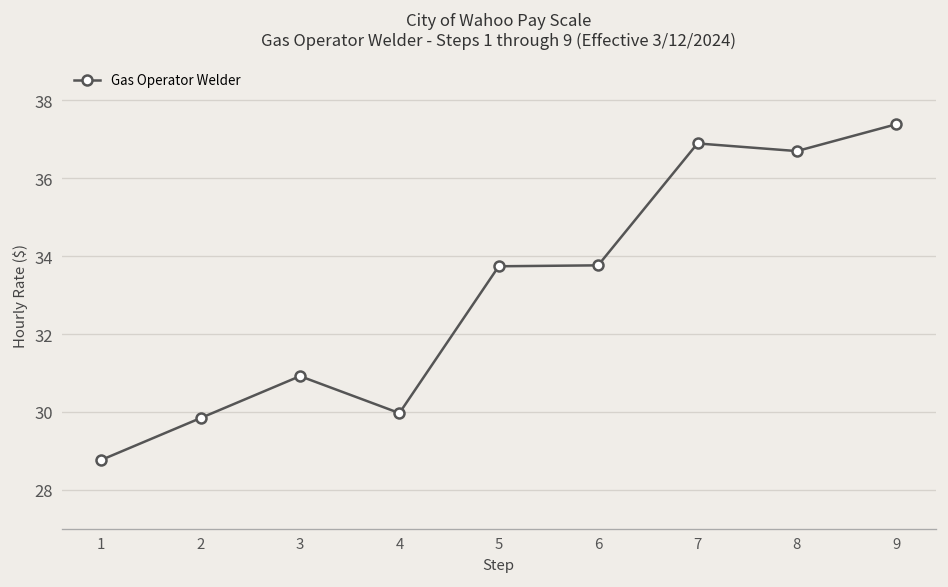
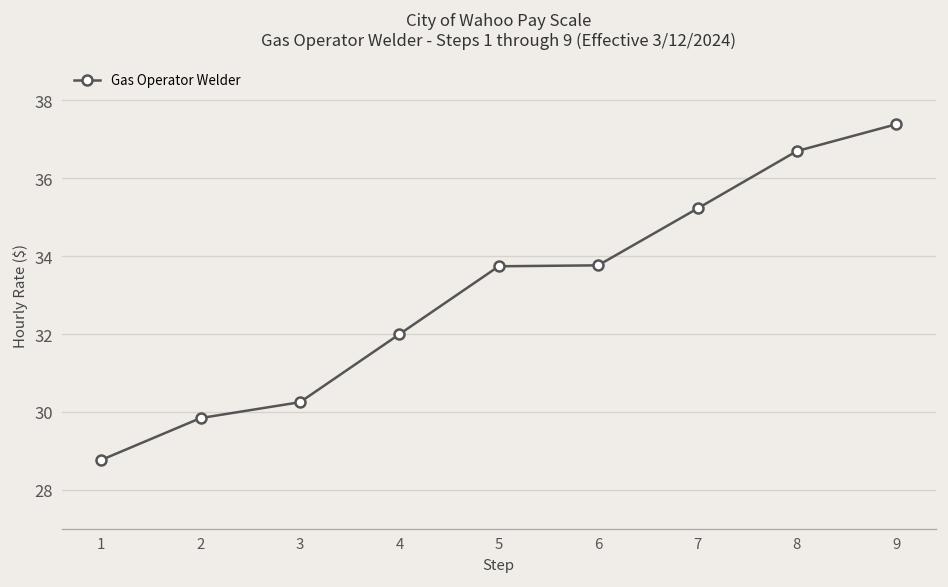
  {
    "1": 28.8,
    "2": 29.8,
-   "3": 30.9,
-   "4": 30.0,
+   "3": 30.3,
+   "4": 32.0,
    "5": 33.7,
    "6": 33.8,
-   "7": 36.9,
+   "7": 35.2,
    "8": 36.7,
    "9": 37.4
  }
